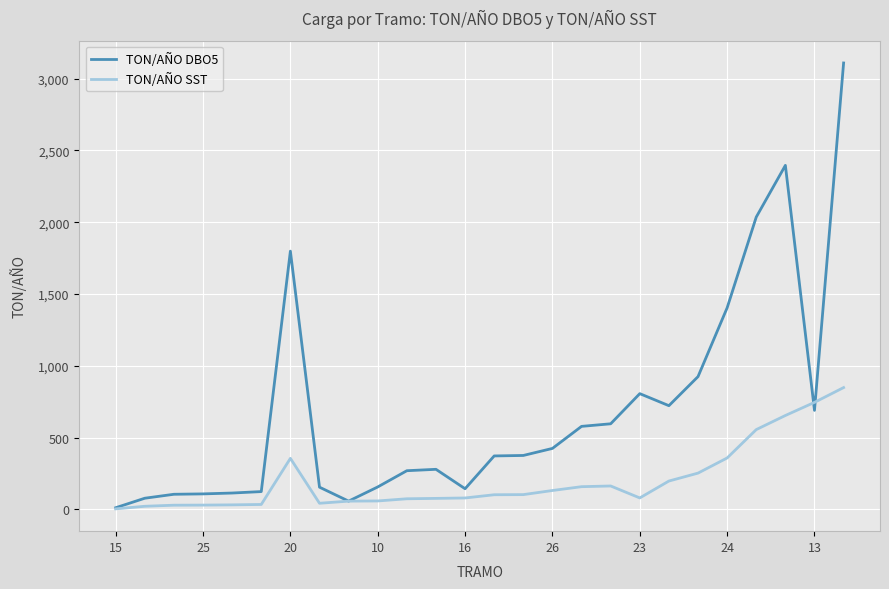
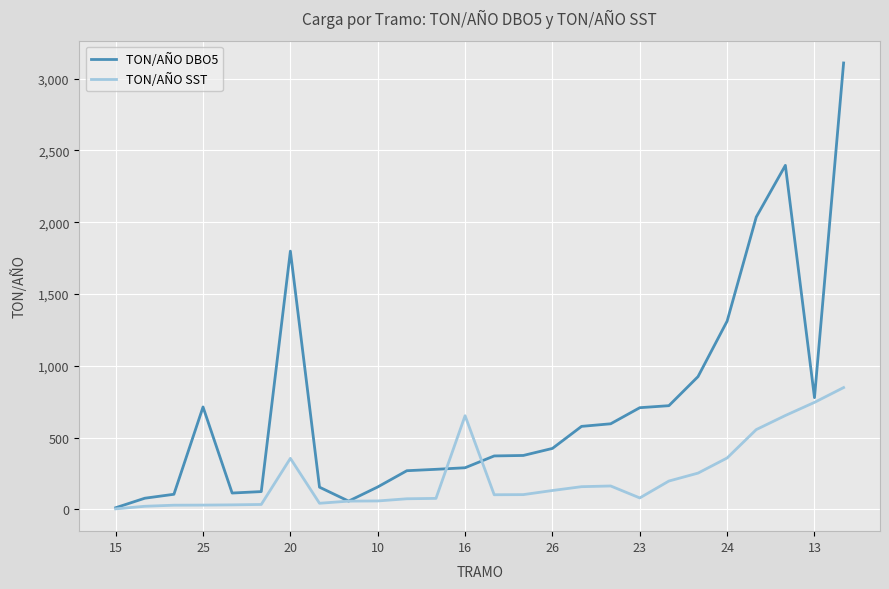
  {
    "TON/AÑO DBO5": {
-     "25": "110",
+     "25": "710",
      "20": "1,800",
      "10": "160",
-     "16": "140",
+     "16": "290",
      "26": "420",
-     "23": "810",
-     "24": "1,400",
-     "13": "690"
+     "23": "710",
+     "24": "1,310",
+     "13": "780"
    },
    "TON/AÑO SST": {
      "25": "30",
      "20": "350",
      "10": "60",
-     "16": "80",
+     "16": "650",
      "26": "130",
      "23": "80",
      "24": "360",
      "13": "740"
    }
  }
